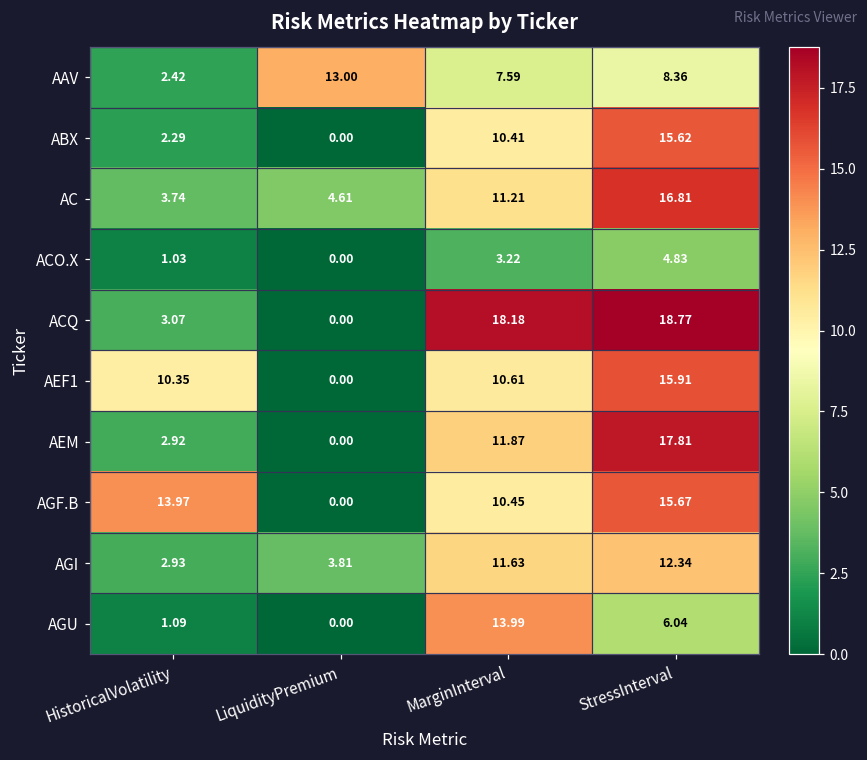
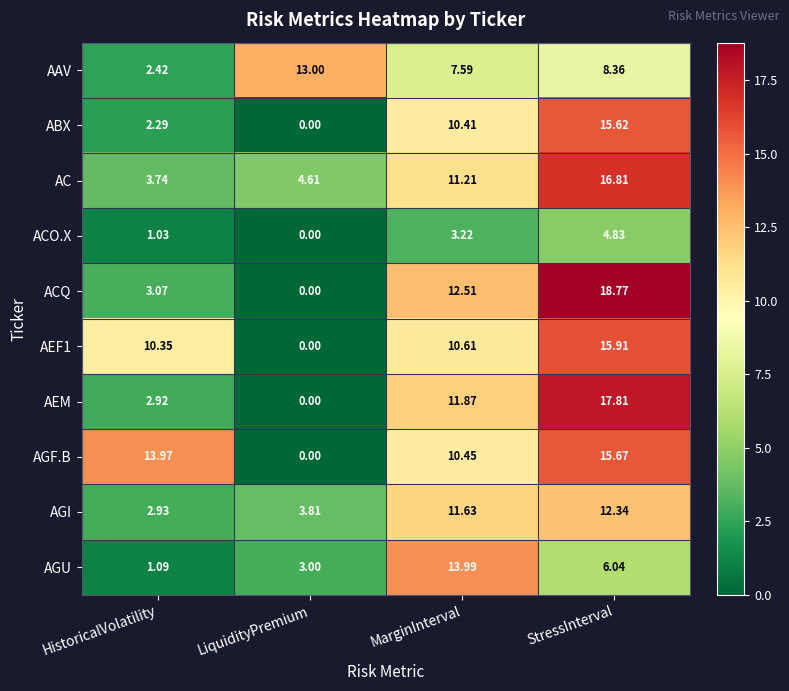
  {
    "AAV": {
      "HistoricalVolatility": 2.42,
      "LiquidityPremium": 13.00,
      "MarginInterval": 7.59,
      "StressInterval": 8.36
    },
    "ABX": {
      "HistoricalVolatility": 2.29,
      "LiquidityPremium": 0.00,
      "MarginInterval": 10.41,
      "StressInterval": 15.62
    },
    "AC": {
      "HistoricalVolatility": 3.74,
      "LiquidityPremium": 4.61,
      "MarginInterval": 11.21,
      "StressInterval": 16.81
    },
    "ACO.X": {
      "HistoricalVolatility": 1.03,
      "LiquidityPremium": 0.00,
      "MarginInterval": 3.22,
      "StressInterval": 4.83
    },
    "ACQ": {
      "HistoricalVolatility": 3.07,
      "LiquidityPremium": 0.00,
-     "MarginInterval": 18.18,
+     "MarginInterval": 12.51,
      "StressInterval": 18.77
    },
    "AEF1": {
      "HistoricalVolatility": 10.35,
      "LiquidityPremium": 0.00,
      "MarginInterval": 10.61,
      "StressInterval": 15.91
    },
    "AEM": {
      "HistoricalVolatility": 2.92,
      "LiquidityPremium": 0.00,
      "MarginInterval": 11.87,
      "StressInterval": 17.81
    },
    "AGF.B": {
      "HistoricalVolatility": 13.97,
      "LiquidityPremium": 0.00,
      "MarginInterval": 10.45,
      "StressInterval": 15.67
    },
    "AGI": {
      "HistoricalVolatility": 2.93,
      "LiquidityPremium": 3.81,
      "MarginInterval": 11.63,
      "StressInterval": 12.34
    },
    "AGU": {
      "HistoricalVolatility": 1.09,
-     "LiquidityPremium": 0.00,
+     "LiquidityPremium": 3.00,
      "MarginInterval": 13.99,
      "StressInterval": 6.04
    }
  }
